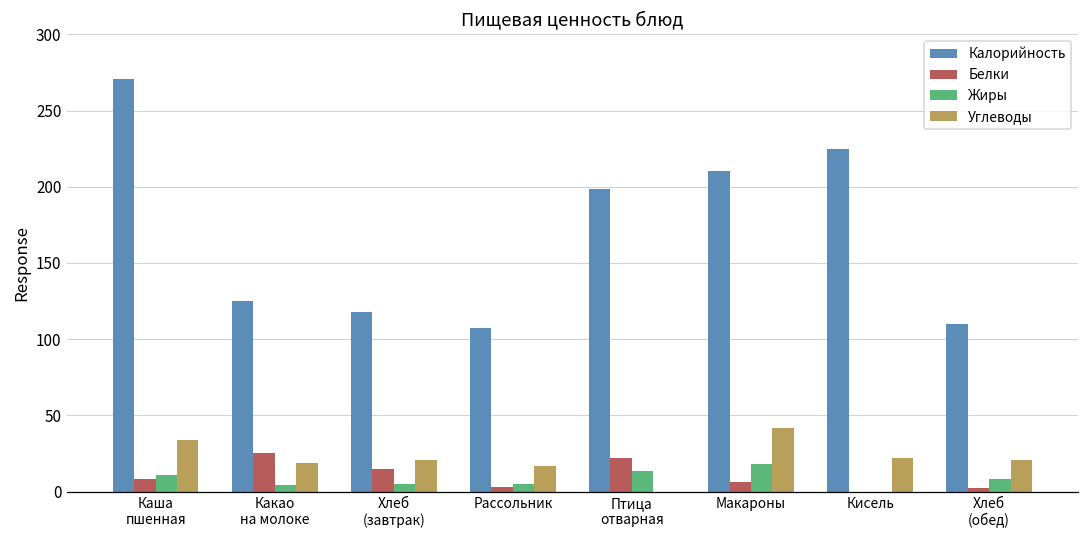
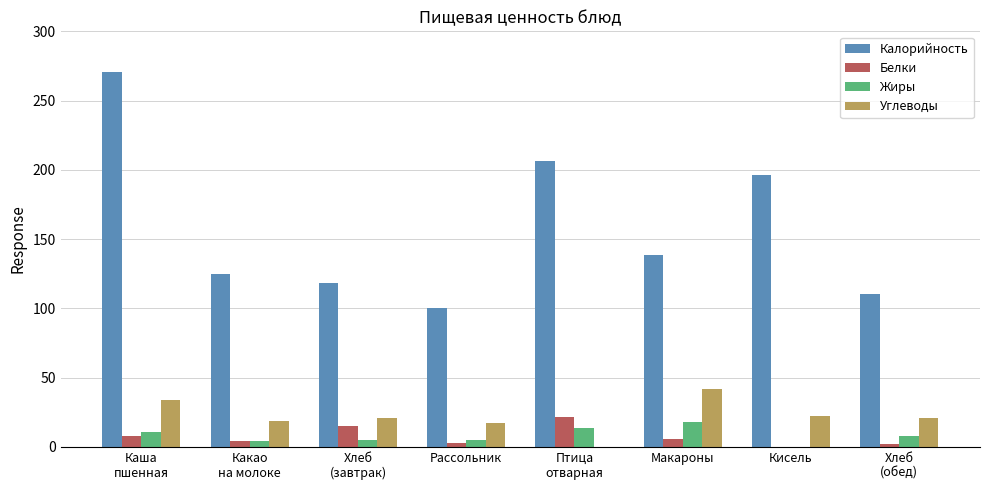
  {
    "Калорийность": {
      "Каша пшенная": 271,
      "Какао на молоке": 125,
      "Хлеб (завтрак)": 118,
-     "Рассольник": 107,
-     "Птица отварная": 198,
-     "Макароны": 210,
-     "Кисель": 225,
+     "Рассольник": 100,
+     "Птица отварная": 207,
+     "Макароны": 139,
+     "Кисель": 196,
      "Хлеб (обед)": 110
    },
    "Белки": {
      "Каша пшенная": 8,
-     "Какао на молоке": 25,
+     "Какао на молоке": 4,
      "Хлеб (завтрак)": 15,
      "Рассольник": 3,
      "Птица отварная": 22,
      "Макароны": 6,
      "Кисель": 0,
      "Хлеб (обед)": 2
    },
    "Жиры": {
      "Каша пшенная": 11,
      "Какао на молоке": 4,
      "Хлеб (завтрак)": 5,
      "Рассольник": 5,
      "Птица отварная": 13,
      "Макароны": 18,
      "Кисель": 0,
      "Хлеб (обед)": 8
    },
    "Углеводы": {
      "Каша пшенная": 34,
      "Какао на молоке": 19,
      "Хлеб (завтрак)": 21,
      "Рассольник": 17,
      "Птица отварная": 0,
      "Макароны": 42,
      "Кисель": 22,
      "Хлеб (обед)": 21
    }
  }
